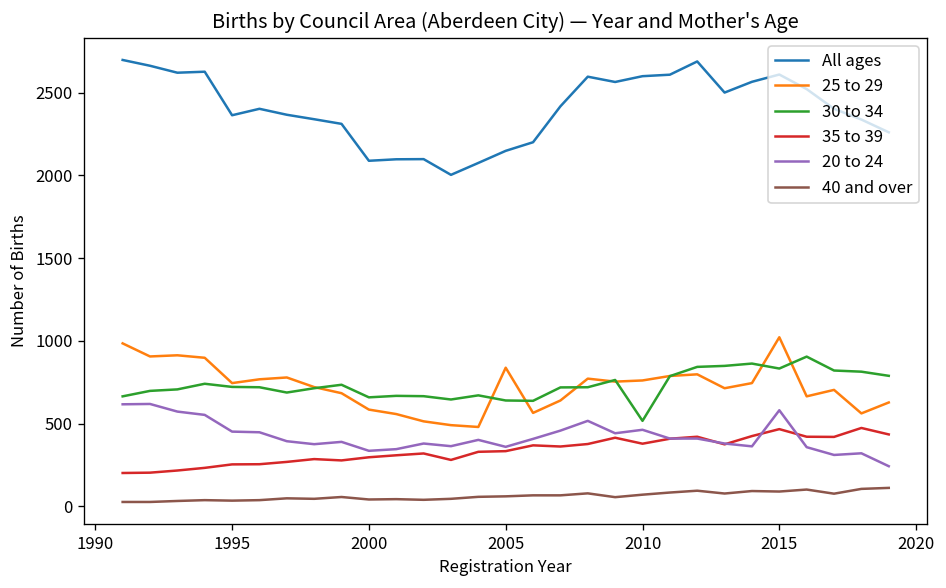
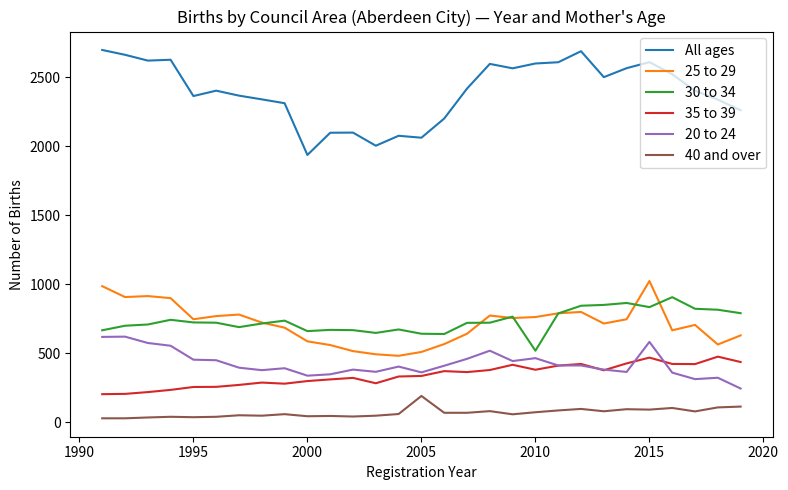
  {
    "All ages": {
      "1995": 2360,
-     "2000": 2090,
-     "2005": 2150,
+     "2000": 1940,
+     "2005": 2060,
      "2010": 2600
    },
    "25 to 29": {
      "1995": 750,
      "2000": 590,
-     "2005": 840,
+     "2005": 510,
      "2010": 760,
      "2015": 1020
    },
    "30 to 34": {
      "1995": 720,
      "2000": 660,
      "2005": 640,
      "2010": 520,
      "2015": 830
    },
    "35 to 39": {
      "1995": 250,
      "2000": 300,
      "2005": 330,
      "2010": 380,
      "2015": 470
    },
    "20 to 24": {
      "1995": 450,
      "2000": 340,
      "2005": 360,
      "2010": 460,
      "2015": 580
    },
    "40 and over": {
      "1995": 40,
      "2000": 40,
-     "2005": 60,
+     "2005": 190,
      "2010": 70,
      "2015": 90
    }
  }
